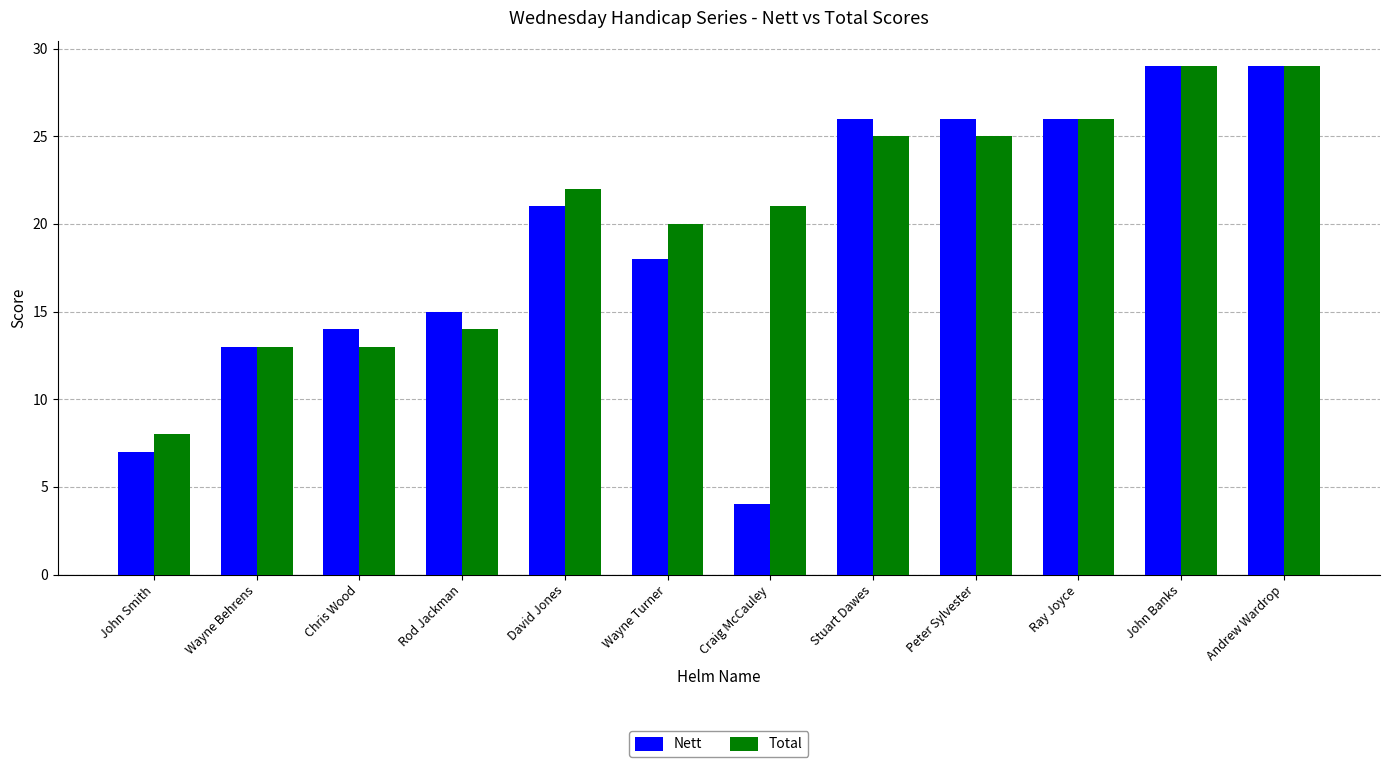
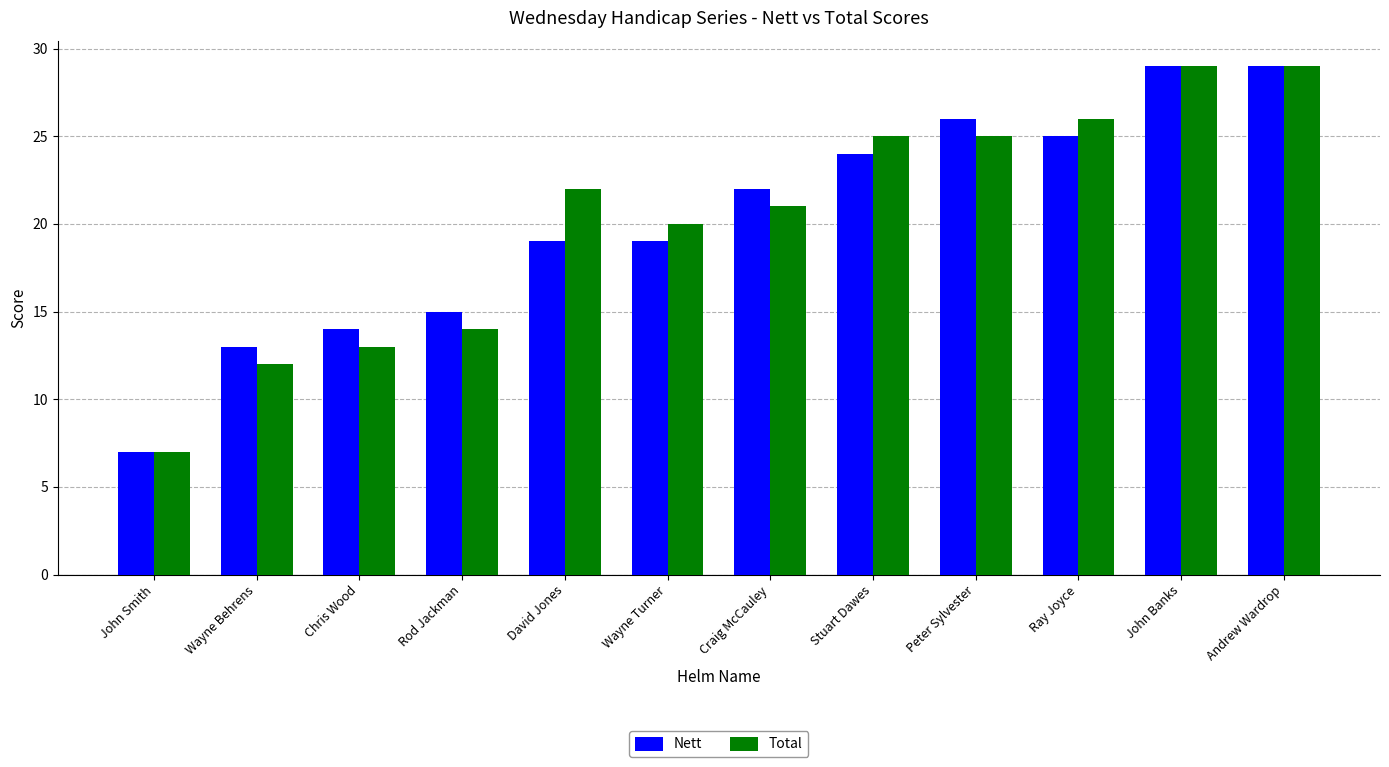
  {
    "Nett": {
      "John Smith": 7,
      "Wayne Behrens": 13,
      "Chris Wood": 14,
      "Rod Jackman": 15,
-     "David Jones": 21,
-     "Wayne Turner": 18,
-     "Craig McCauley": 4,
-     "Stuart Dawes": 26,
+     "David Jones": 19,
+     "Wayne Turner": 19,
+     "Craig McCauley": 22,
+     "Stuart Dawes": 24,
      "Peter Sylvester": 26,
-     "Ray Joyce": 26,
+     "Ray Joyce": 25,
      "John Banks": 29,
      "Andrew Wardrop": 29
    },
    "Total": {
-     "John Smith": 8,
-     "Wayne Behrens": 13,
+     "John Smith": 7,
+     "Wayne Behrens": 12,
      "Chris Wood": 13,
      "Rod Jackman": 14,
      "David Jones": 22,
      "Wayne Turner": 20,
      "Craig McCauley": 21,
      "Stuart Dawes": 25,
      "Peter Sylvester": 25,
      "Ray Joyce": 26,
      "John Banks": 29,
      "Andrew Wardrop": 29
    }
  }
